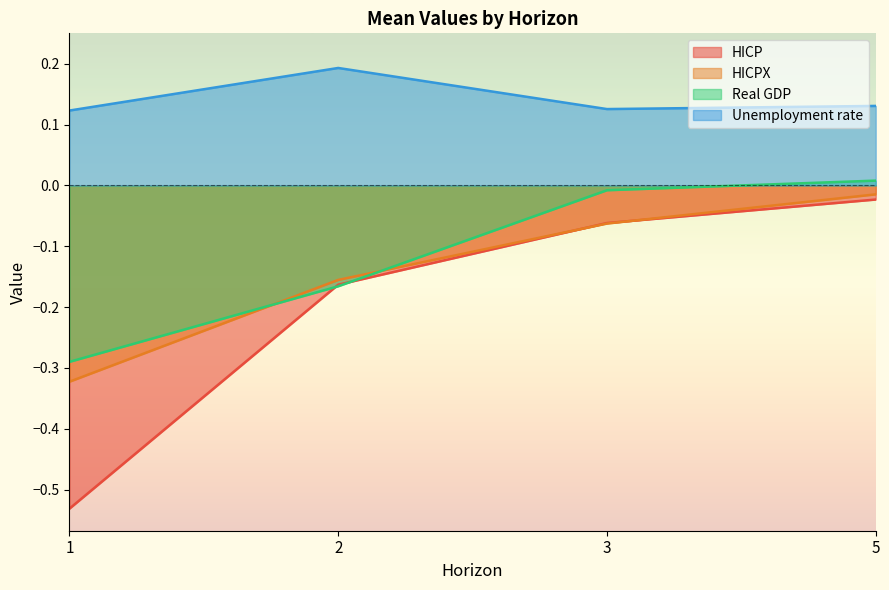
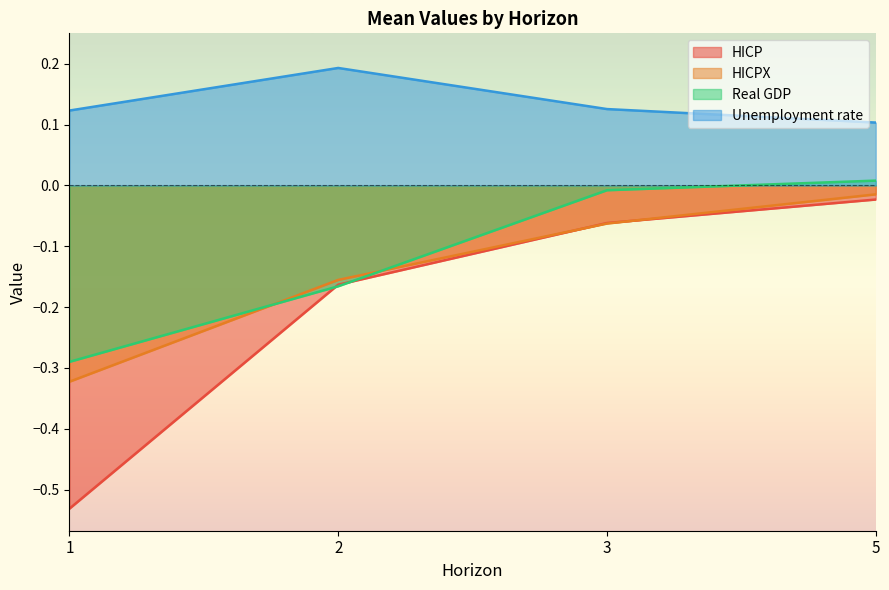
  {
    "Unemployment rate": {
      "1": 0.12,
      "2": 0.19,
      "3": 0.13,
-     "5": 0.13
+     "5": 0.10
    }
  }
